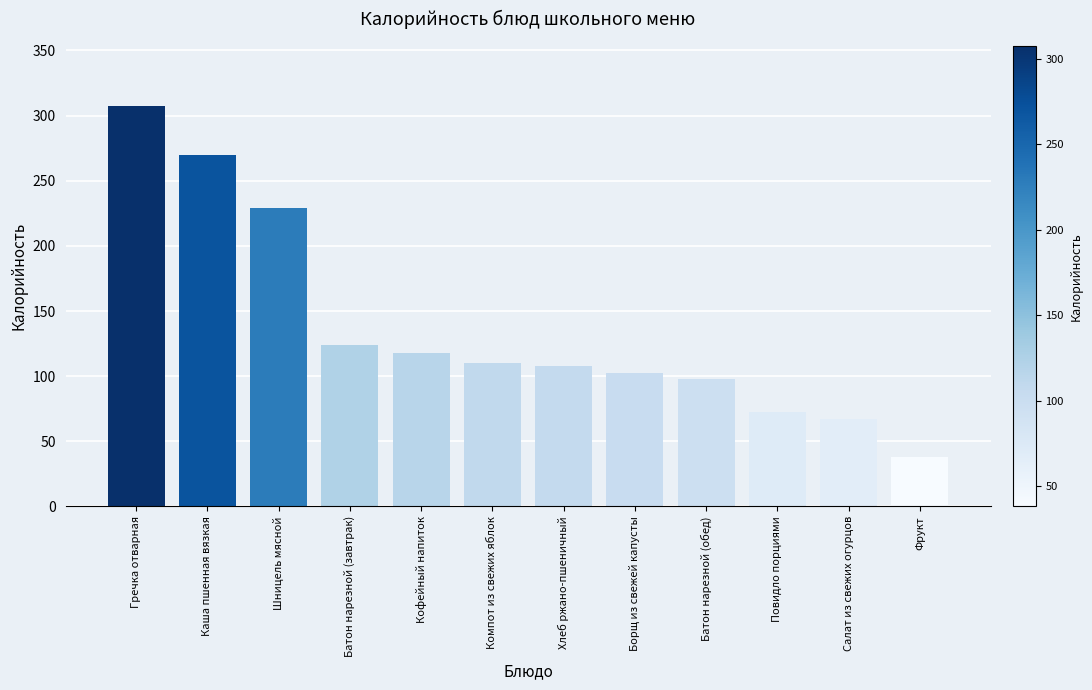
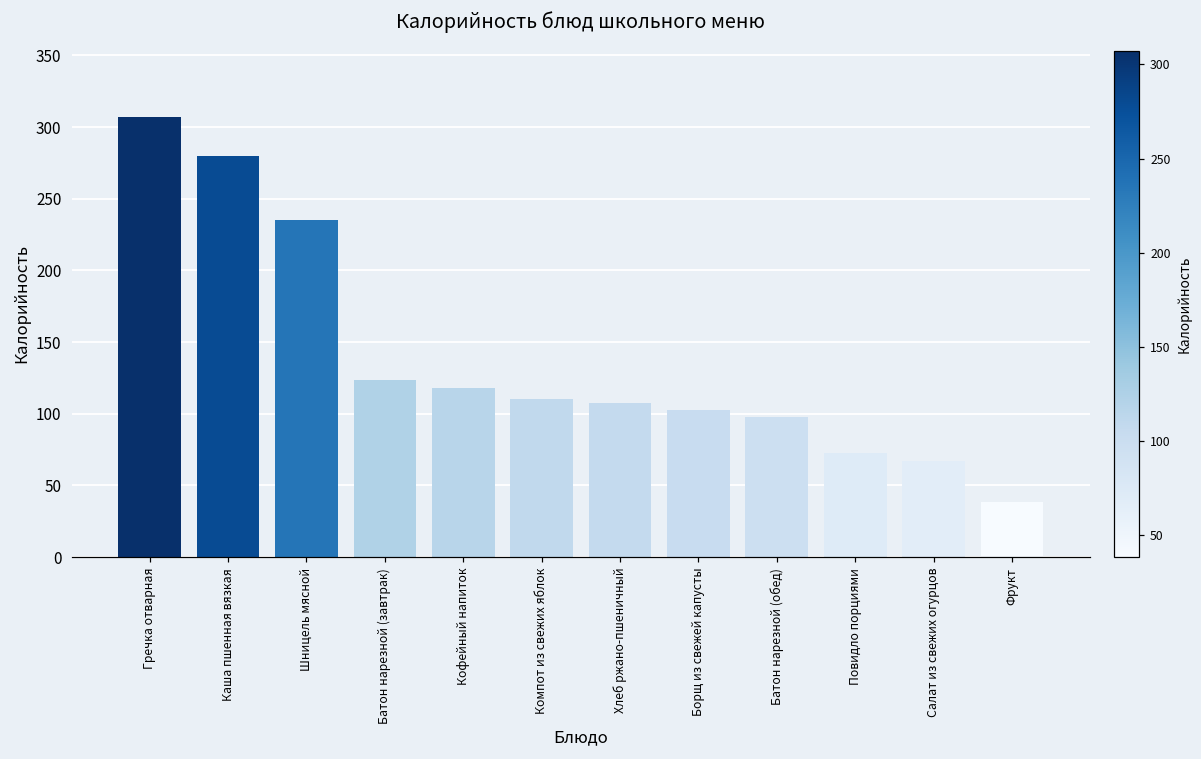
  {
    "Гречка отварная": 307,
-   "Каша пшенная вязкая": 270,
-   "Шницель мясной": 229,
+   "Каша пшенная вязкая": 280,
+   "Шницель мясной": 235,
    "Батон нарезной (завтрак)": 124,
    "Кофейный напиток": 118,
    "Компот из свежих яблок": 110,
    "Хлеб ржано-пшеничный": 107,
    "Борщ из свежей капусты": 103,
    "Батон нарезной (обед)": 98,
    "Повидло порциями": 73,
    "Салат из свежих огурцов": 67,
    "Фрукт": 38
  }
